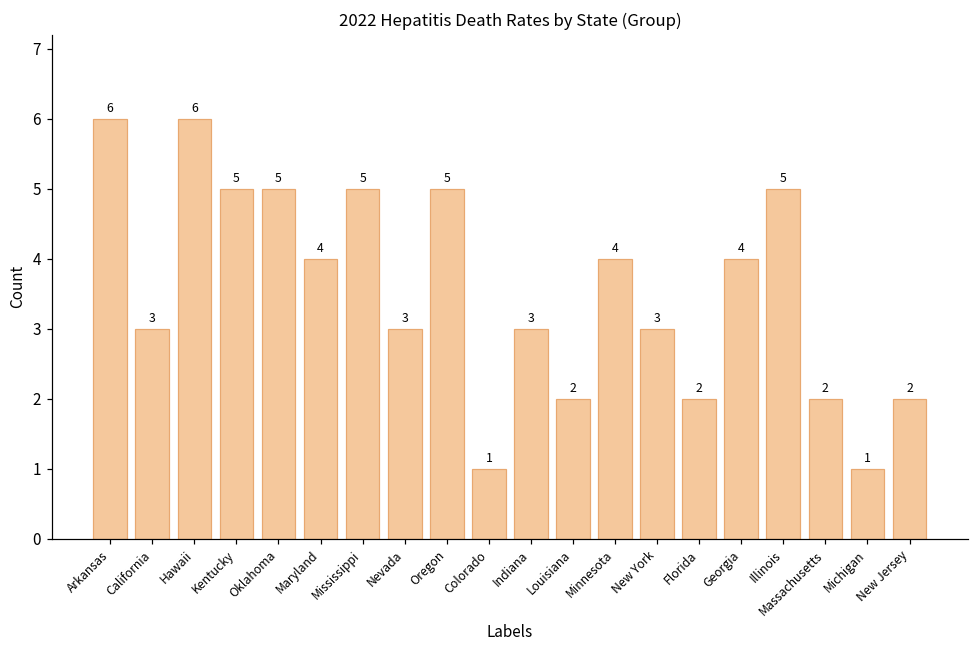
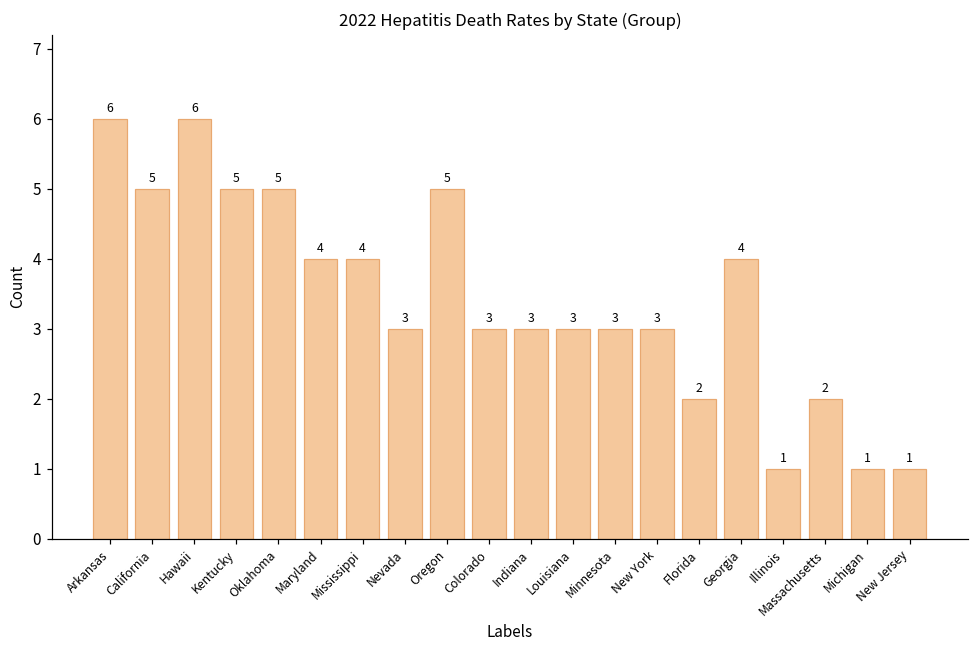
  {
    "Arkansas": 6,
-   "California": 3,
+   "California": 5,
    "Hawaii": 6,
    "Kentucky": 5,
    "Oklahoma": 5,
    "Maryland": 4,
-   "Mississippi": 5,
+   "Mississippi": 4,
    "Nevada": 3,
    "Oregon": 5,
-   "Colorado": 1,
+   "Colorado": 3,
    "Indiana": 3,
-   "Louisiana": 2,
-   "Minnesota": 4,
+   "Louisiana": 3,
+   "Minnesota": 3,
    "New York": 3,
    "Florida": 2,
    "Georgia": 4,
-   "Illinois": 5,
+   "Illinois": 1,
    "Massachusetts": 2,
    "Michigan": 1,
-   "New Jersey": 2
+   "New Jersey": 1
  }
